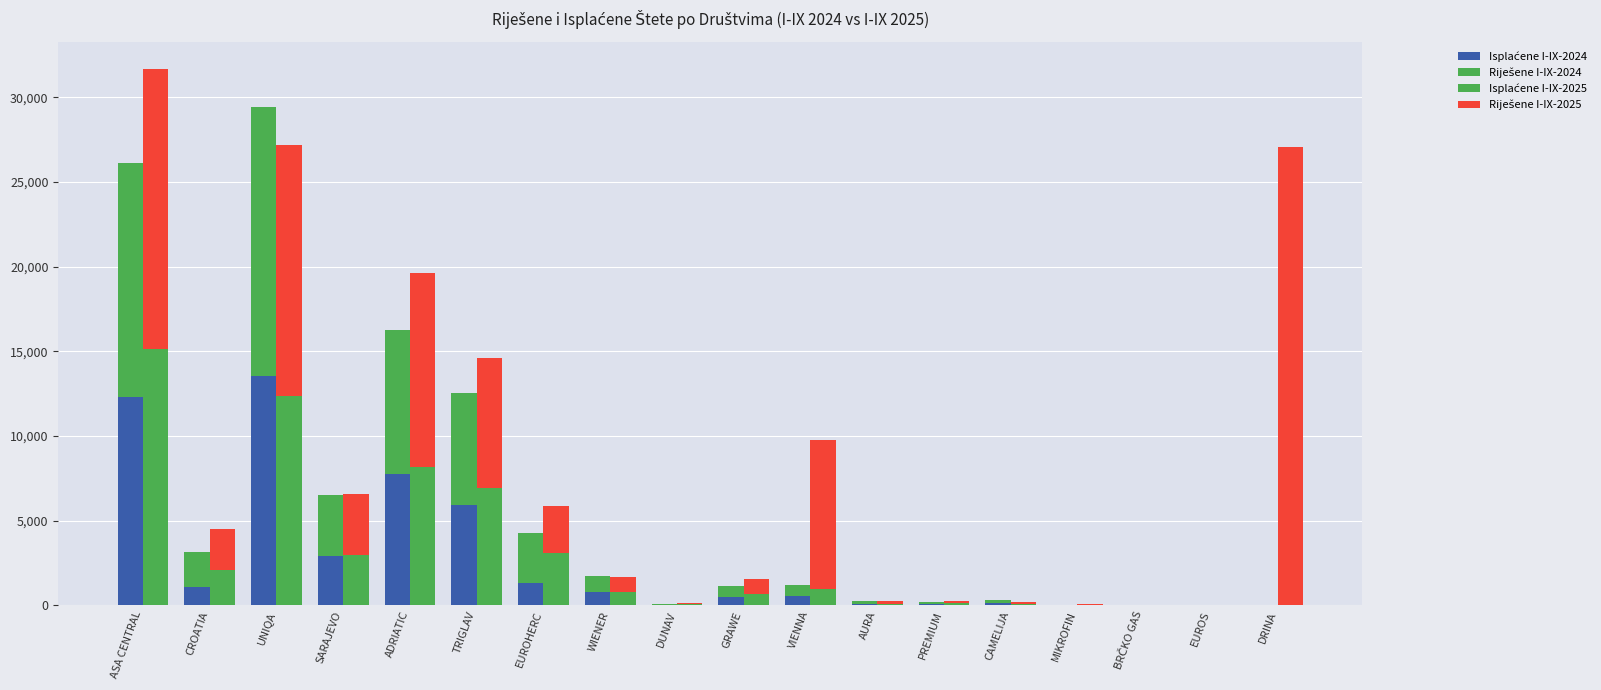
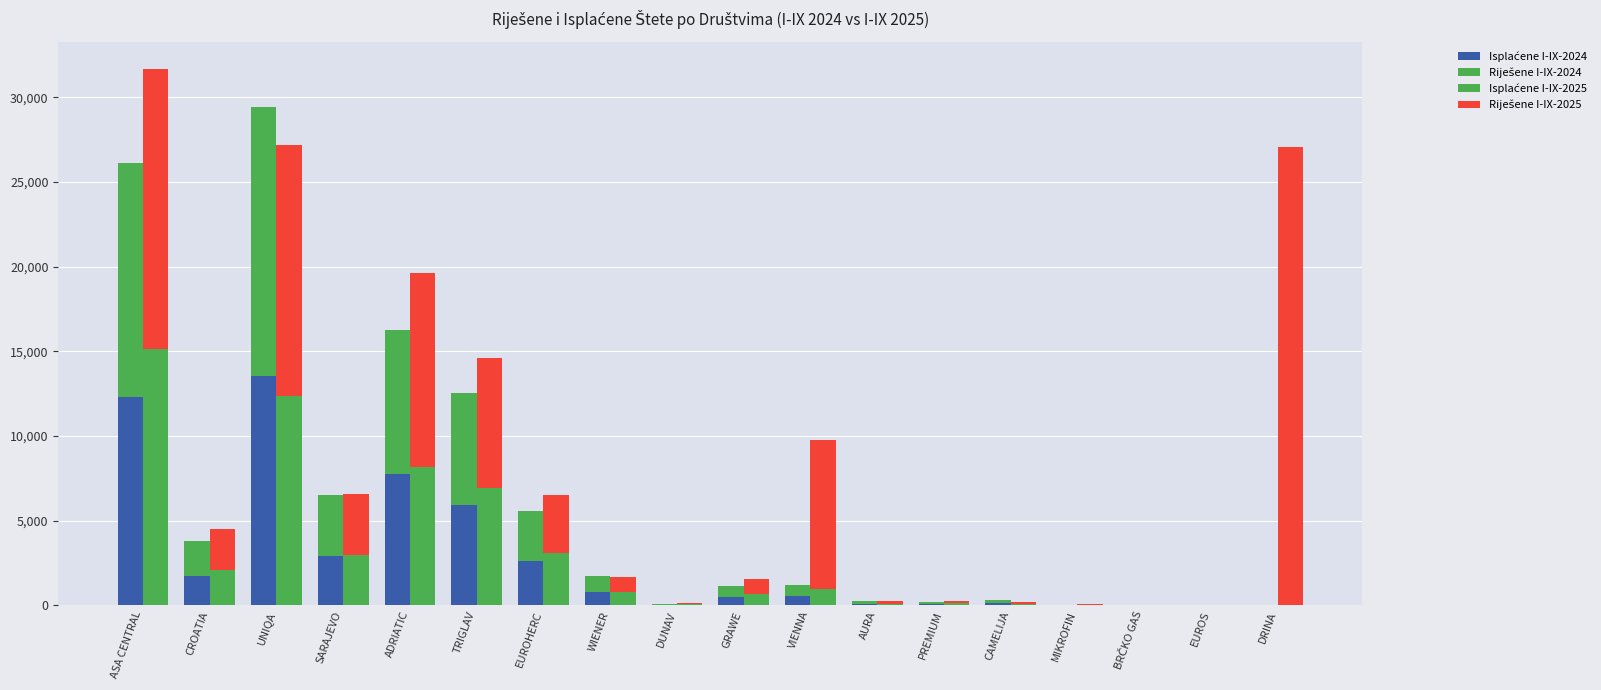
  {
    "Isplaćene I-IX-2024": {
      "ASA CENTRAL": "12,300",
-     "CROATIA": "1,100",
+     "CROATIA": "1,700",
      "UNIQA": "13,500",
      "SARAJEVO": "2,900",
      "ADRIATIC": "7,700",
      "TRIGLAV": "6,000",
-     "EUROHERC": "1,300",
+     "EUROHERC": "2,600",
      "WIENER": "800",
      "GRAWE": "500",
      "VIENNA": "500"
    },
    "Riješene I-IX-2025": {
      "ASA CENTRAL": "16,600",
      "CROATIA": "2,400",
      "UNIQA": "14,900",
      "SARAJEVO": "3,600",
      "ADRIATIC": "11,500",
      "TRIGLAV": "7,700",
-     "EUROHERC": "2,800",
+     "EUROHERC": "3,500",
      "WIENER": "900",
      "GRAWE": "900",
      "VIENNA": "8,800",
      "DRINA": "27,100"
    }
  }
